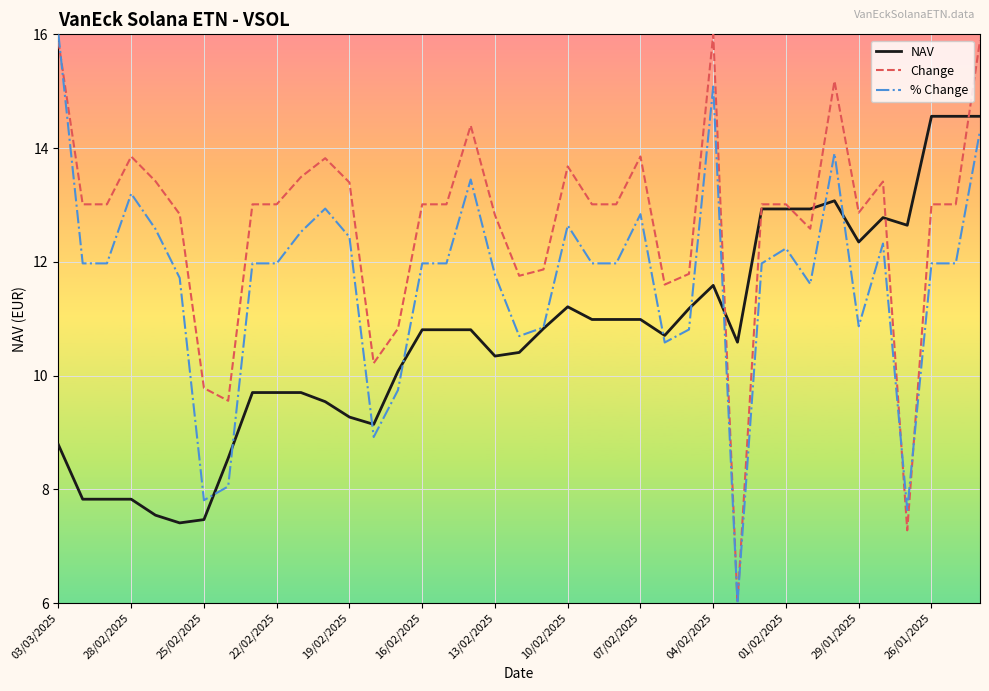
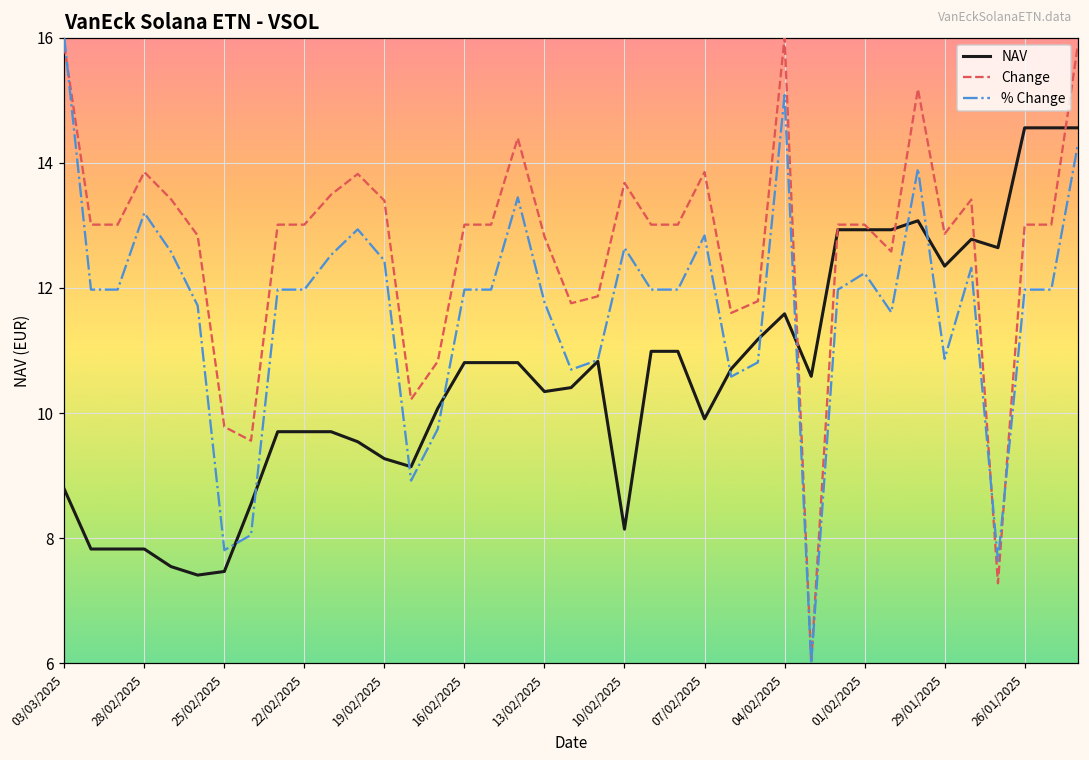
  {
    "NAV": {
      "03/03/2025": 8.8,
      "28/02/2025": 7.8,
      "25/02/2025": 7.5,
      "22/02/2025": 9.7,
      "19/02/2025": 9.3,
      "16/02/2025": 10.8,
      "13/02/2025": 10.3,
-     "10/02/2025": 11.2,
-     "07/02/2025": 11.0,
+     "10/02/2025": 8.1,
+     "07/02/2025": 9.9,
      "04/02/2025": 11.6,
      "01/02/2025": 12.9,
      "29/01/2025": 12.3,
      "26/01/2025": 14.6
    },
    "Change": {
      "03/03/2025": 15.9,
      "28/02/2025": 13.9,
      "25/02/2025": 9.8,
      "22/02/2025": 13.0,
      "19/02/2025": 13.4,
      "16/02/2025": 13.0,
      "13/02/2025": 12.8,
      "10/02/2025": 13.7,
      "07/02/2025": 13.9,
      "04/02/2025": 16.0,
      "01/02/2025": 13.0,
      "29/01/2025": 12.9,
      "26/01/2025": 13.0
    },
    "% Change": {
      "03/03/2025": 16.0,
      "28/02/2025": 13.2,
      "25/02/2025": 7.8,
      "22/02/2025": 12.0,
      "19/02/2025": 12.4,
      "16/02/2025": 12.0,
      "13/02/2025": 11.8,
      "10/02/2025": 12.6,
      "07/02/2025": 12.8,
      "04/02/2025": 15.1,
      "01/02/2025": 12.2,
      "29/01/2025": 10.9,
      "26/01/2025": 12.0
    }
  }
